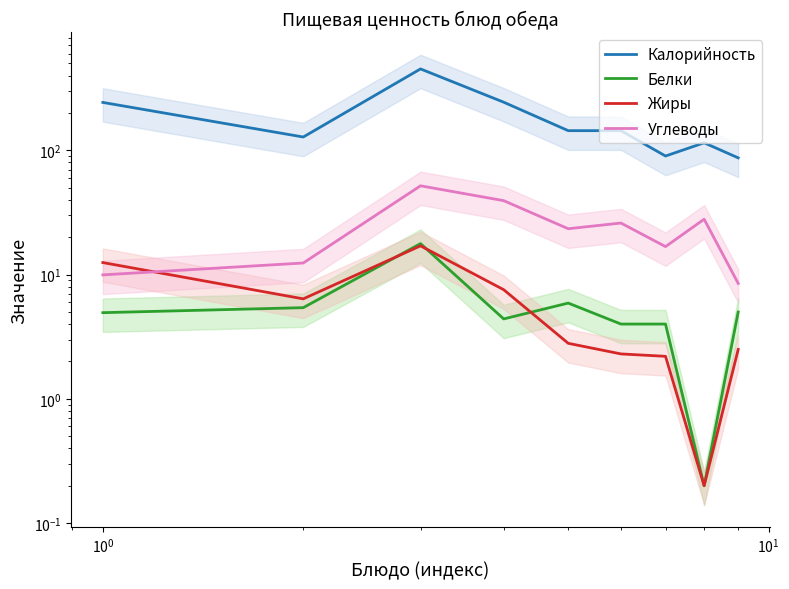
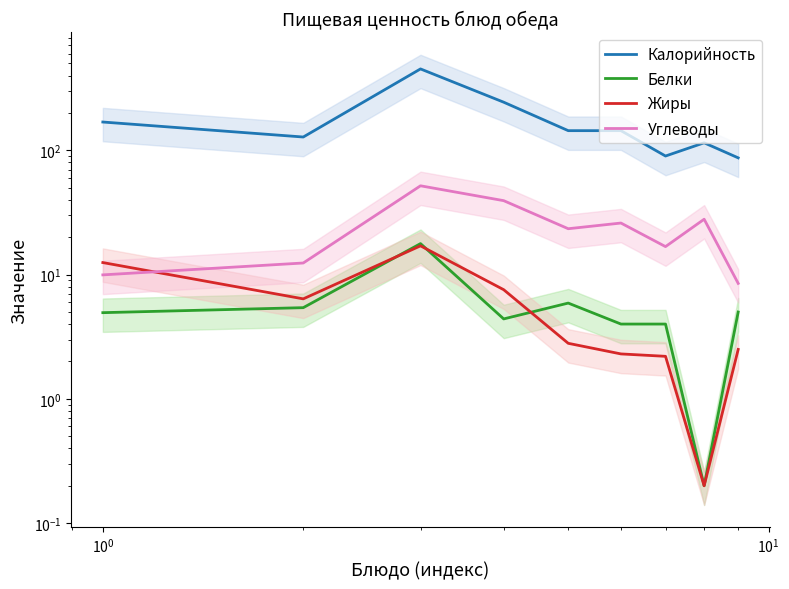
  {
    "Калорийность": {
-     "10^0": 240
+     "10^0": 170
    },
    "Белки": {
      "10^0": 5
    },
    "Углеводы": {
      "10^0": 10
    }
  }
